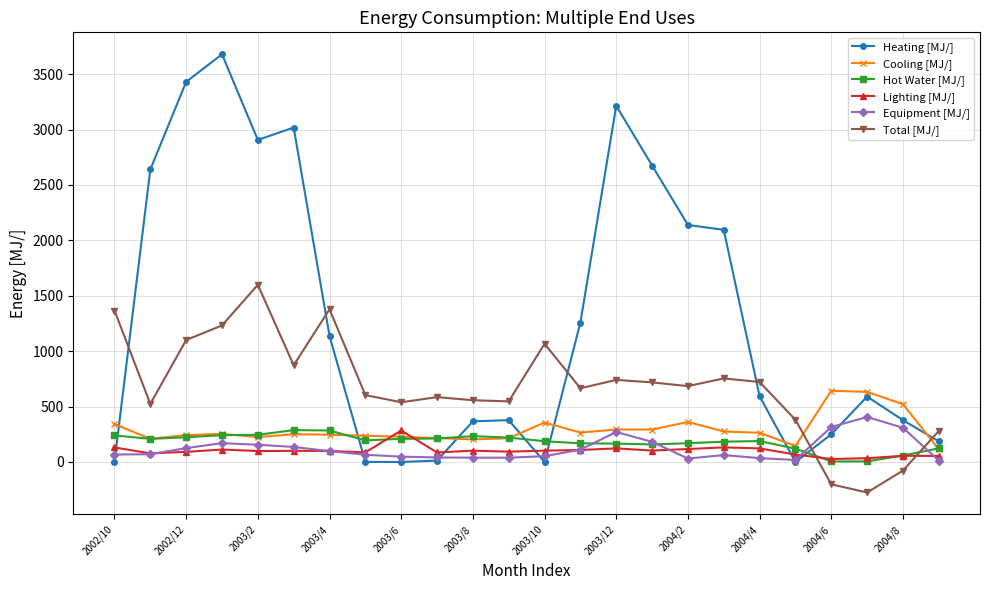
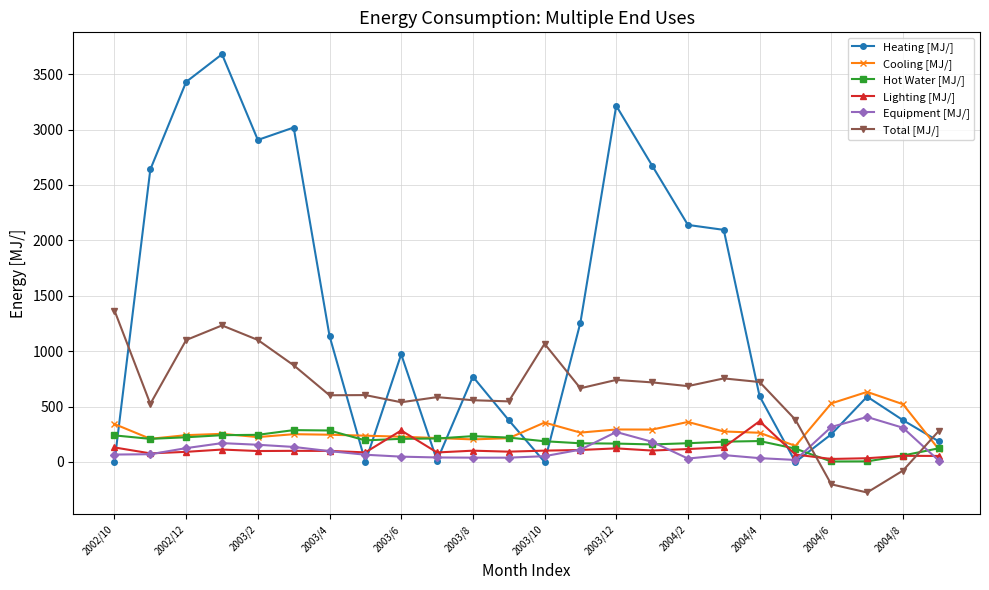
  {
    "Heating [MJ/]": {
      "2002/10": 0,
      "2002/12": 3430,
      "2003/2": 2910,
      "2003/4": 1140,
-     "2003/6": 0,
-     "2003/8": 370,
+     "2003/6": 970,
+     "2003/8": 770,
      "2003/10": 0,
      "2003/12": 3210,
      "2004/2": 2140,
      "2004/4": 590,
      "2004/6": 250,
      "2004/8": 380
    },
    "Cooling [MJ/]": {
      "2002/10": 340,
      "2003/4": 250,
      "2003/8": 200,
      "2003/10": 360,
      "2004/2": 360,
      "2004/4": 260,
-     "2004/6": 640,
+     "2004/6": 530,
      "2004/8": 520
    },
    "Hot Water [MJ/]": {
      "2002/10": 240,
      "2003/4": 280,
      "2003/8": 230,
      "2003/10": 190,
      "2003/12": 170,
      "2004/2": 170,
      "2004/4": 190
    },
    "Lighting [MJ/]": {
      "2002/10": 130,
      "2002/12": 90,
      "2003/2": 100,
      "2003/6": 280,
      "2003/8": 100,
      "2003/10": 100,
      "2003/12": 120,
      "2004/2": 120,
-     "2004/4": 120
+     "2004/4": 370
    },
    "Equipment [MJ/]": {
      "2002/10": 70,
      "2002/12": 120,
      "2003/2": 160,
      "2003/6": 50,
      "2003/8": 40,
      "2003/10": 50,
      "2004/2": 30,
      "2004/4": 30,
      "2004/6": 320,
      "2004/8": 310
    },
    "Total [MJ/]": {
      "2002/10": 1370,
      "2002/12": 1100,
-     "2003/2": 1600,
-     "2003/4": 1380,
+     "2003/2": 1100,
+     "2003/4": 600,
      "2003/6": 540,
      "2003/8": 560,
      "2003/10": 1070,
      "2003/12": 740,
      "2004/2": 680,
      "2004/4": 720,
      "2004/6": -200,
      "2004/8": -80
    }
  }
